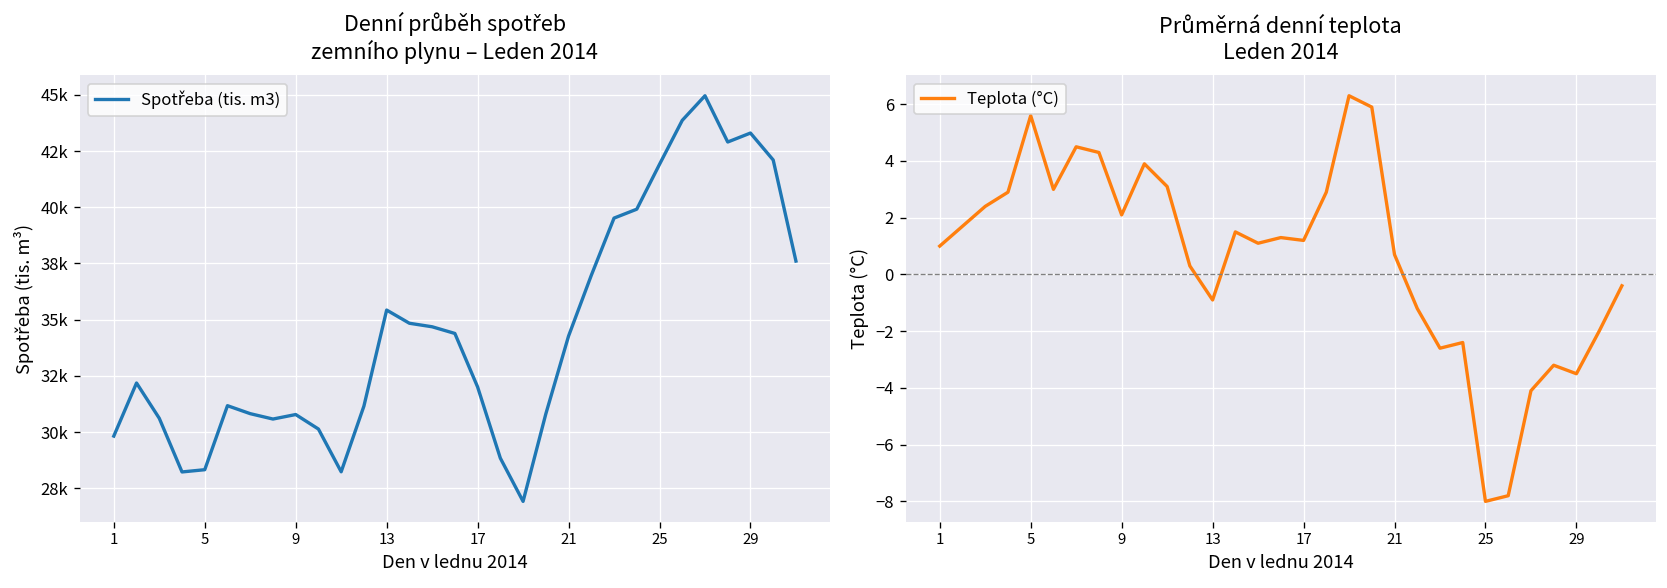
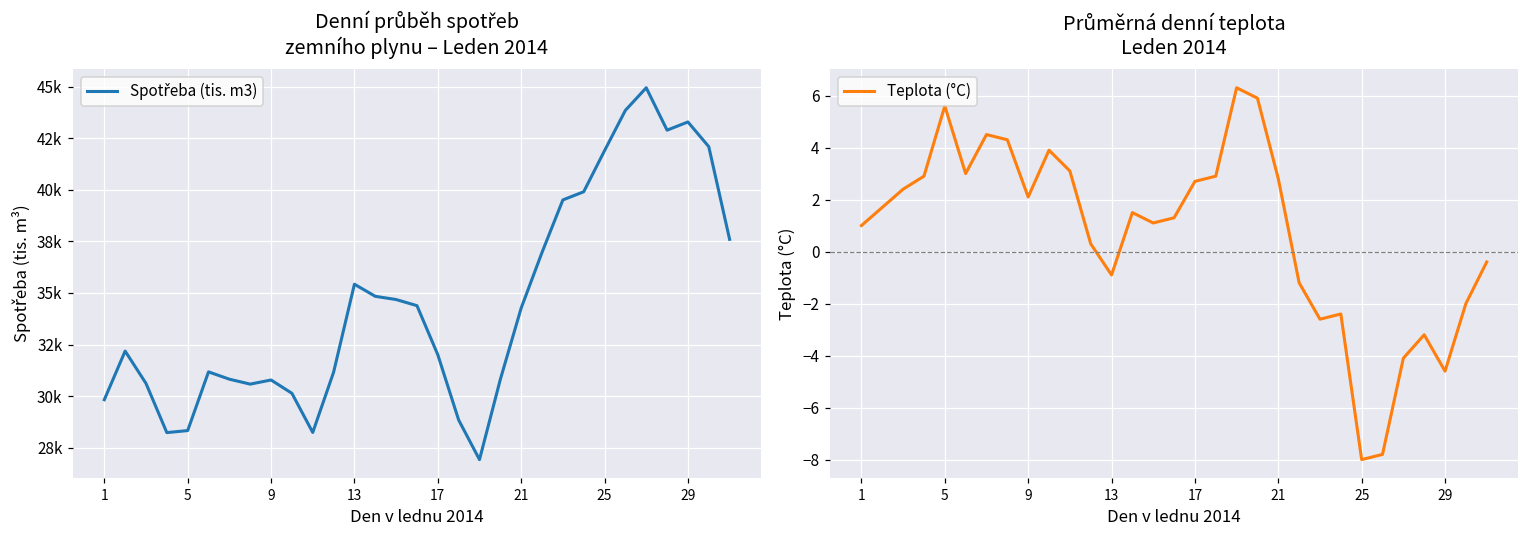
  {
    "Průměrná denní teplota Leden 2014": {
      "1": 1.0,
      "5": 5.6,
      "9": 2.1,
      "13": -0.9,
-     "17": 1.2,
-     "21": 0.7,
+     "17": 2.7,
+     "21": 2.8,
      "25": -8.0,
-     "29": -3.5
+     "29": -4.6
    }
  }
